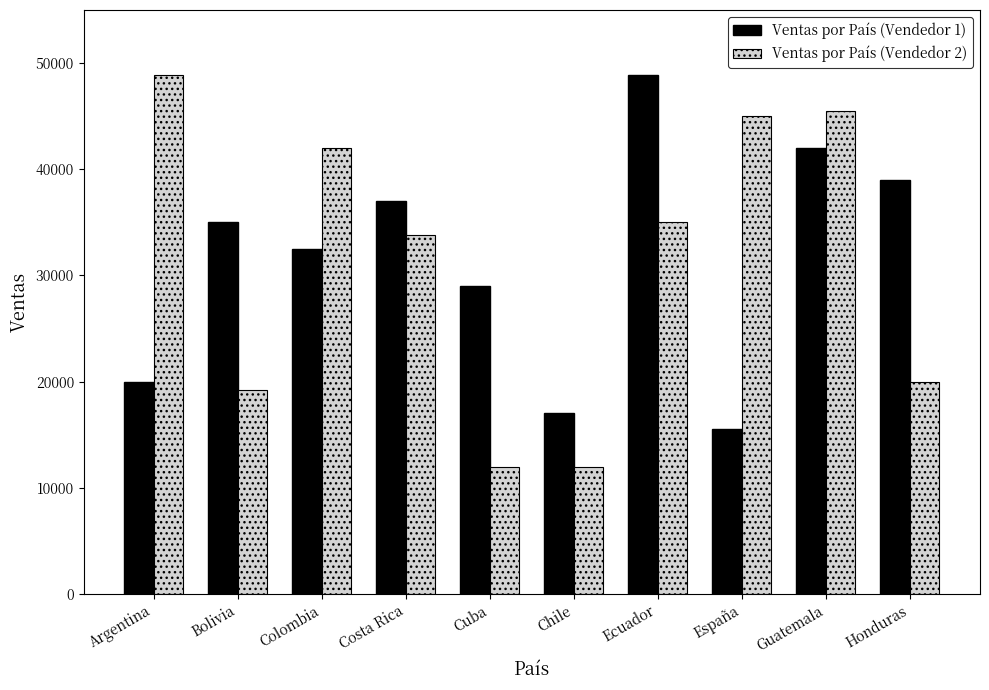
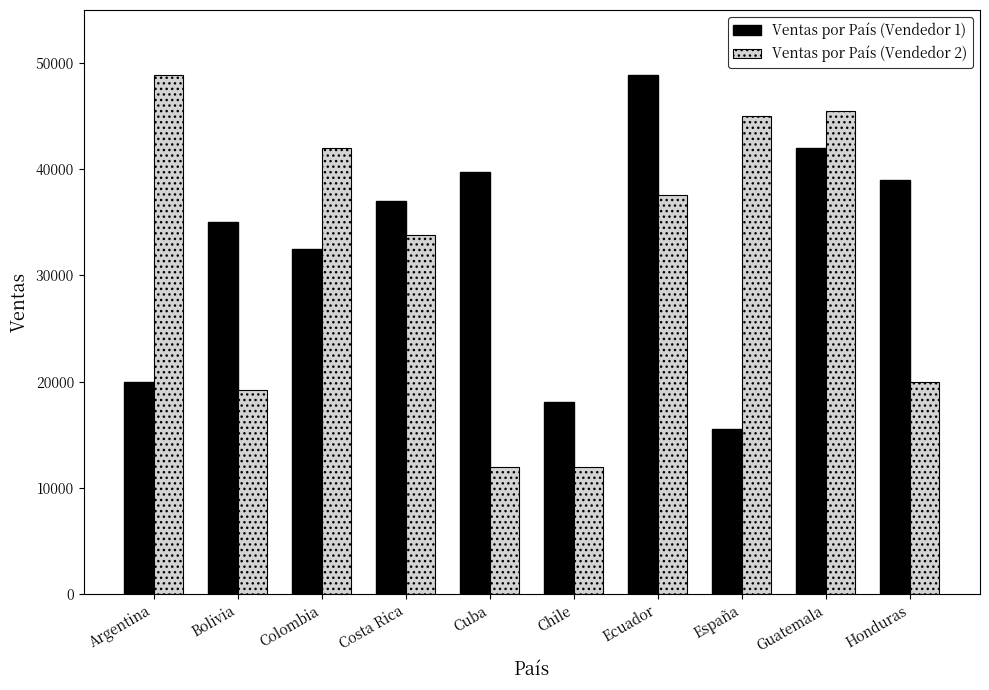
  {
    "Ventas por País (Vendedor 1)": {
      "Argentina": 20000,
      "Bolivia": 35000,
      "Colombia": 32500,
      "Costa Rica": 37000,
-     "Cuba": 29000,
-     "Chile": 17000,
+     "Cuba": 39800,
+     "Chile": 18100,
      "Ecuador": 48900,
      "España": 15500,
      "Guatemala": 42000,
      "Honduras": 39000
    },
    "Ventas por País (Vendedor 2)": {
      "Argentina": 48900,
      "Bolivia": 19200,
      "Colombia": 42000,
      "Costa Rica": 33800,
      "Cuba": 12000,
      "Chile": 12000,
-     "Ecuador": 35000,
+     "Ecuador": 37500,
      "España": 45000,
      "Guatemala": 45500,
      "Honduras": 20000
    }
  }
